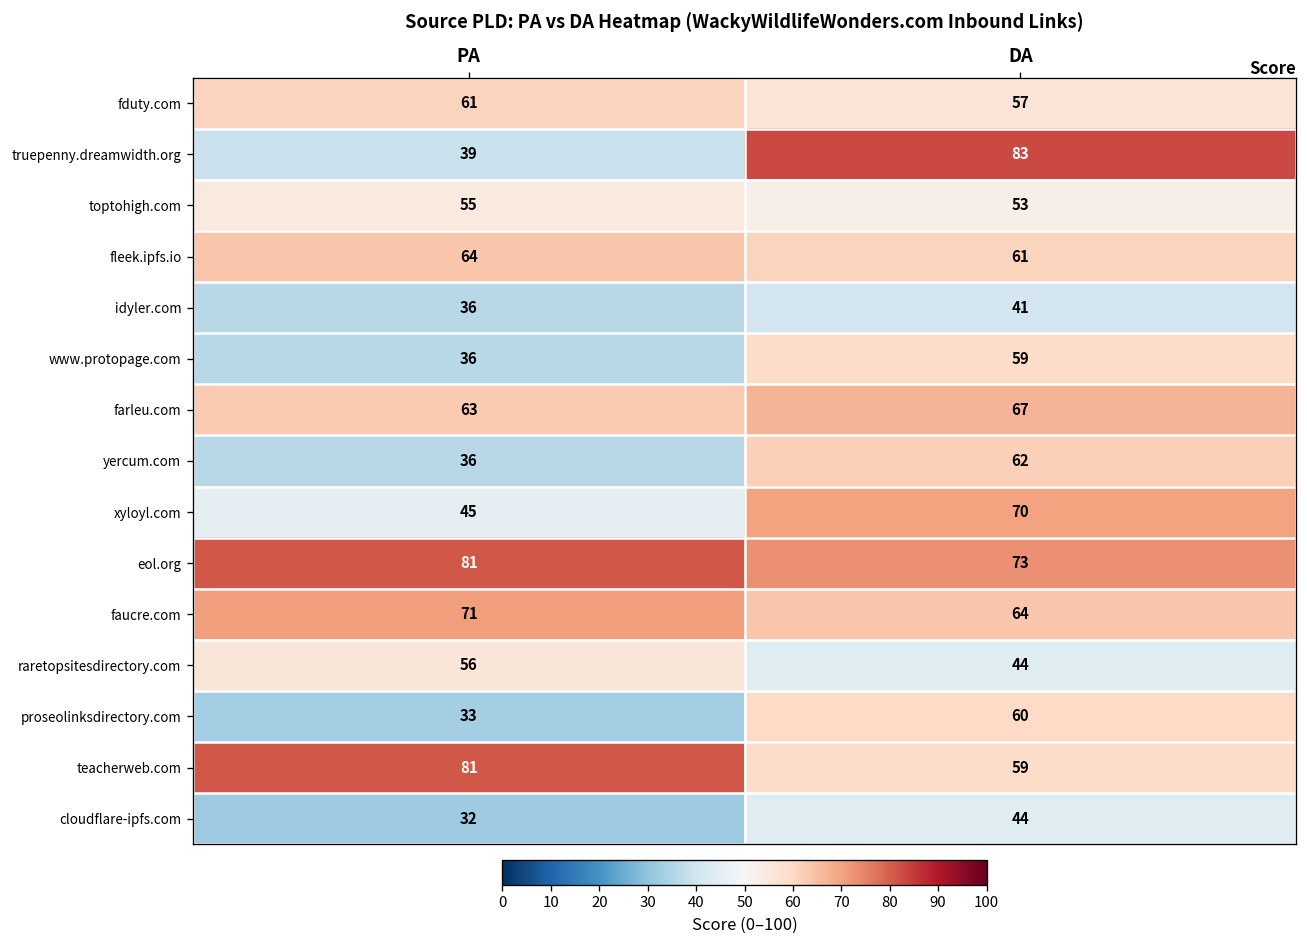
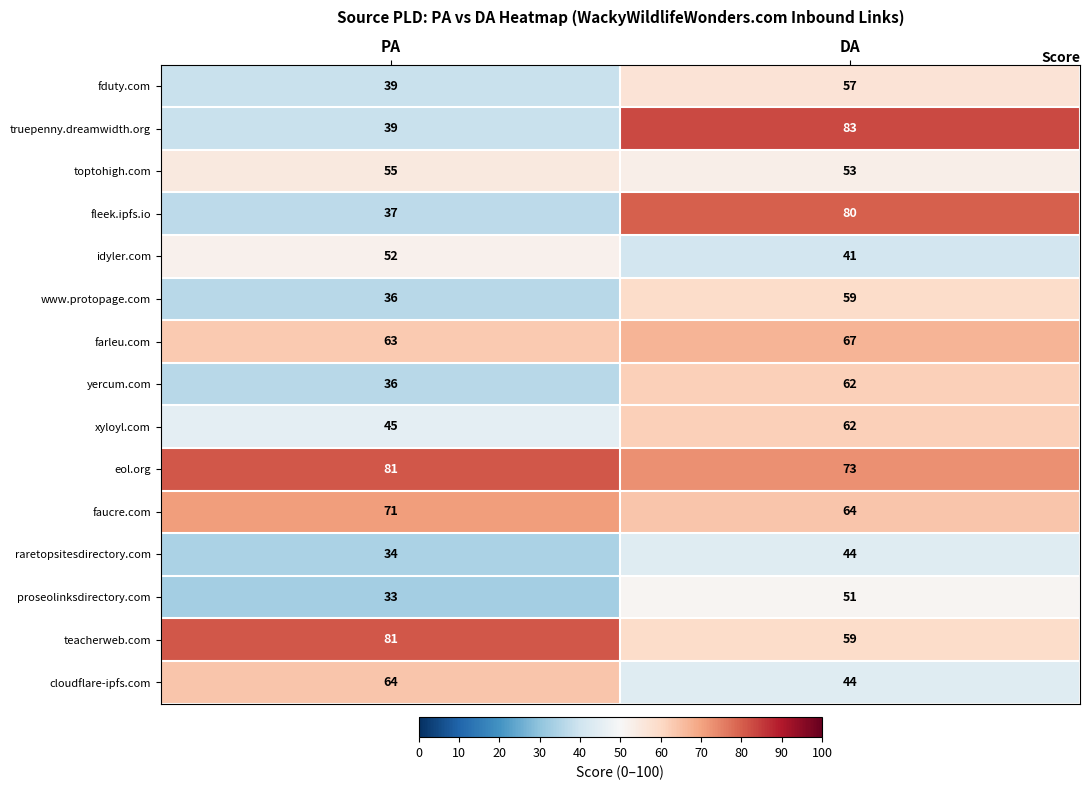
  {
    "fduty.com": {
-     "PA": 61,
+     "PA": 39,
      "DA": 57
    },
    "truepenny.dreamwidth.org": {
      "PA": 39,
      "DA": 83
    },
    "toptohigh.com": {
      "PA": 55,
      "DA": 53
    },
    "fleek.ipfs.io": {
-     "PA": 64,
-     "DA": 61
+     "PA": 37,
+     "DA": 80
    },
    "idyler.com": {
-     "PA": 36,
+     "PA": 52,
      "DA": 41
    },
    "www.protopage.com": {
      "PA": 36,
      "DA": 59
    },
    "farleu.com": {
      "PA": 63,
      "DA": 67
    },
    "yercum.com": {
      "PA": 36,
      "DA": 62
    },
    "xyloyl.com": {
      "PA": 45,
-     "DA": 70
+     "DA": 62
    },
    "eol.org": {
      "PA": 81,
      "DA": 73
    },
    "faucre.com": {
      "PA": 71,
      "DA": 64
    },
    "raretopsitesdirectory.com": {
-     "PA": 56,
+     "PA": 34,
      "DA": 44
    },
    "proseolinksdirectory.com": {
      "PA": 33,
-     "DA": 60
+     "DA": 51
    },
    "teacherweb.com": {
      "PA": 81,
      "DA": 59
    },
    "cloudflare-ipfs.com": {
-     "PA": 32,
+     "PA": 64,
      "DA": 44
    }
  }
